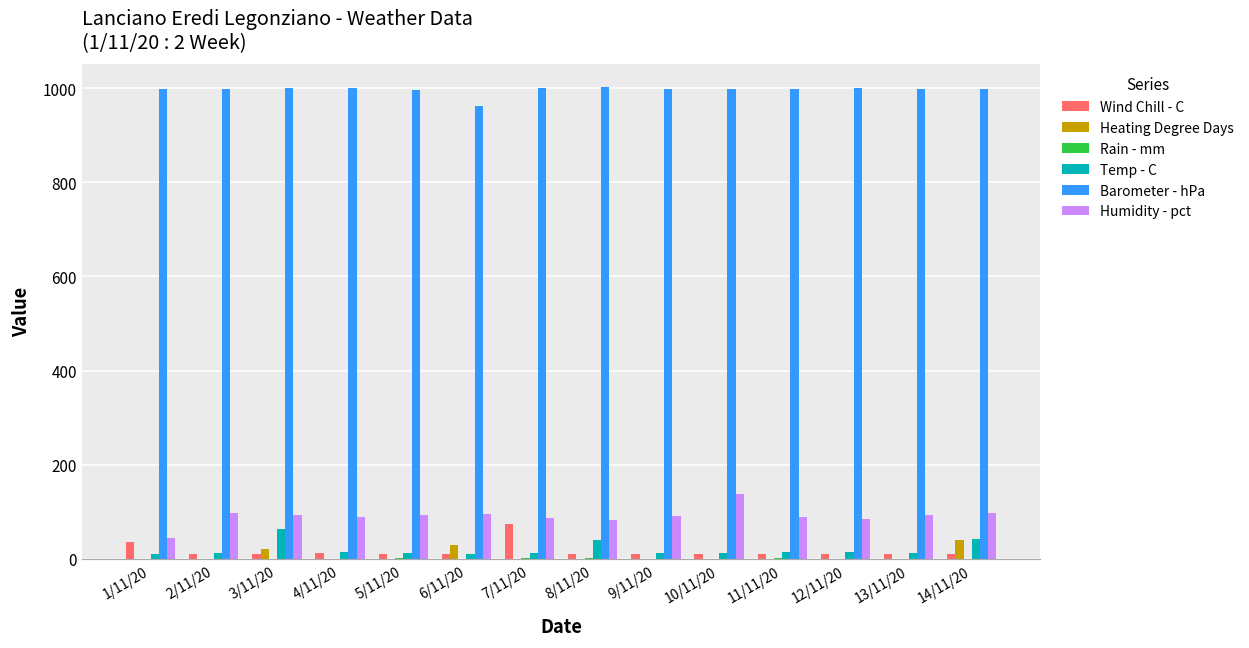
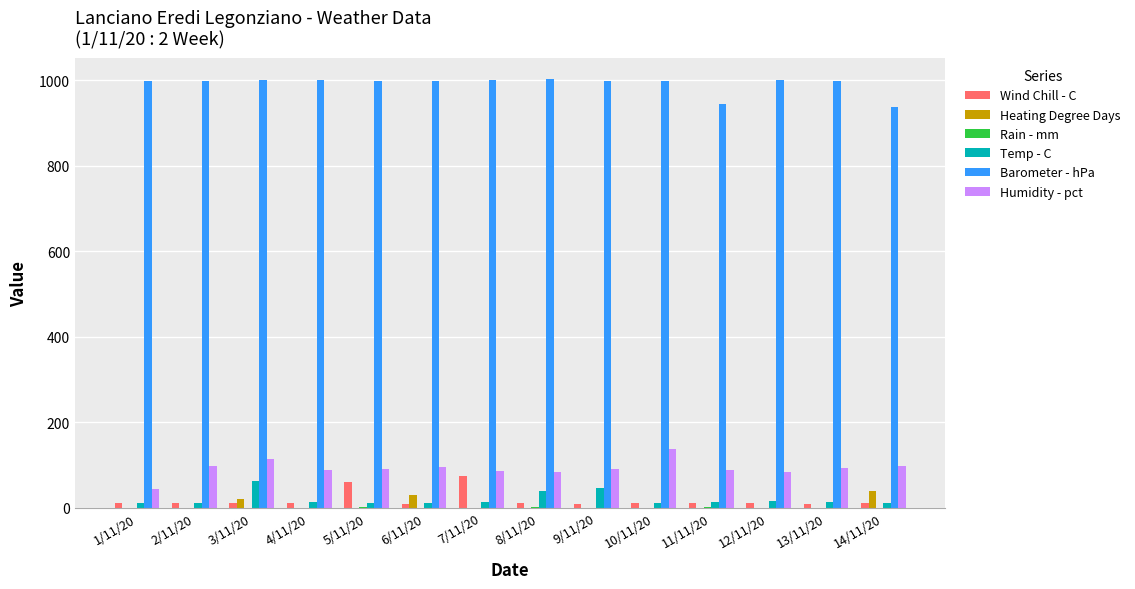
  {
    "Wind Chill - C": {
-     "1/11/20": 30,
+     "1/11/20": 10,
      "2/11/20": 10,
      "3/11/20": 10,
      "4/11/20": 10,
-     "5/11/20": 10,
+     "5/11/20": 60,
      "6/11/20": 10,
      "7/11/20": 70,
      "8/11/20": 10,
      "9/11/20": 10,
      "10/11/20": 10,
      "11/11/20": 10,
      "12/11/20": 10,
      "13/11/20": 10,
      "14/11/20": 10
    },
    "Heating Degree Days": {
      "3/11/20": 20,
      "6/11/20": 30,
      "14/11/20": 40
    },
    "Rain - mm": {
      "1/11/20": 0,
      "2/11/20": 0,
      "6/11/20": 0,
      "9/11/20": 0,
      "10/11/20": 0,
      "13/11/20": 0,
      "14/11/20": 0
    },
    "Temp - C": {
      "1/11/20": 10,
      "2/11/20": 10,
      "3/11/20": 60,
      "4/11/20": 10,
      "5/11/20": 10,
      "6/11/20": 10,
      "7/11/20": 10,
      "8/11/20": 40,
-     "9/11/20": 10,
+     "9/11/20": 50,
      "10/11/20": 10,
      "11/11/20": 10,
      "12/11/20": 20,
      "13/11/20": 10,
-     "14/11/20": 40
+     "14/11/20": 10
    },
    "Barometer - hPa": {
      "1/11/20": 1000,
      "2/11/20": 1000,
      "3/11/20": 1000,
      "4/11/20": 1000,
      "5/11/20": 1000,
-     "6/11/20": 960,
+     "6/11/20": 1000,
      "7/11/20": 1000,
      "8/11/20": 1000,
      "9/11/20": 1000,
      "10/11/20": 1000,
-     "11/11/20": 1000,
+     "11/11/20": 950,
      "12/11/20": 1000,
      "13/11/20": 1000,
-     "14/11/20": 1000
+     "14/11/20": 940
    },
    "Humidity - pct": {
      "1/11/20": 40,
      "2/11/20": 100,
-     "3/11/20": 90,
+     "3/11/20": 120,
      "4/11/20": 90,
      "5/11/20": 90,
      "6/11/20": 100,
      "7/11/20": 90,
      "8/11/20": 80,
      "9/11/20": 90,
      "10/11/20": 140,
      "11/11/20": 90,
      "12/11/20": 90,
      "13/11/20": 90,
      "14/11/20": 100
    }
  }
